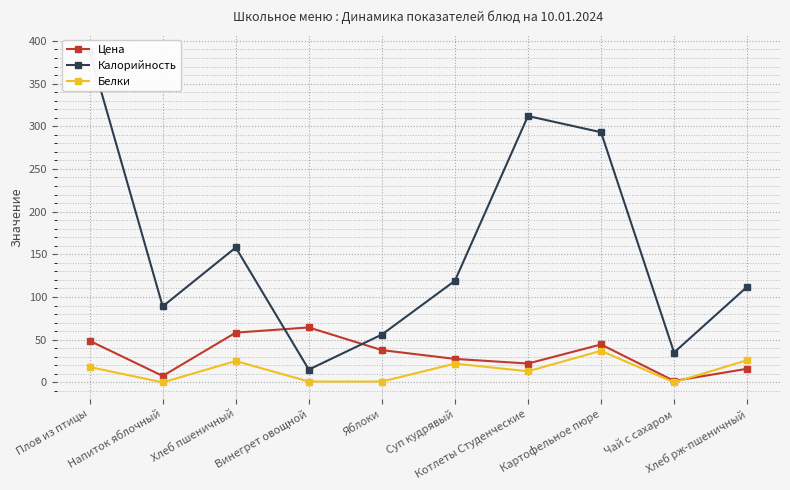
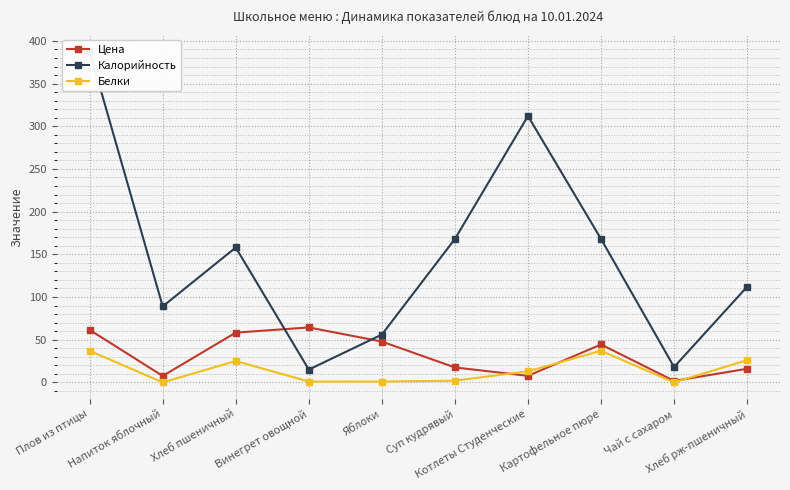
  {
    "Цена": {
-     "Плов из птицы": 50,
+     "Плов из птицы": 60,
      "Напиток яблочный": 10,
      "Хлеб пшеничный": 60,
      "Винегрет овощной": 60,
-     "Яблоки": 40,
-     "Суп кудрявый": 30,
-     "Котлеты Студенческие": 20,
+     "Яблоки": 50,
+     "Суп кудрявый": 20,
+     "Котлеты Студенческие": 10,
      "Картофельное пюре": 40,
      "Хлеб рж-пшеничный": 20
    },
    "Калорийность": {
      "Напиток яблочный": 90,
      "Хлеб пшеничный": 160,
      "Винегрет овощной": 20,
      "Яблоки": 60,
-     "Суп кудрявый": 120,
+     "Суп кудрявый": 170,
      "Котлеты Студенческие": 310,
-     "Картофельное пюре": 290,
-     "Чай с сахаром": 40,
+     "Картофельное пюре": 170,
+     "Чай с сахаром": 20,
      "Хлеб рж-пшеничный": 110
    },
    "Белки": {
-     "Плов из птицы": 20,
+     "Плов из птицы": 40,
      "Напиток яблочный": 0,
      "Хлеб пшеничный": 30,
      "Винегрет овощной": 0,
      "Яблоки": 0,
-     "Суп кудрявый": 20,
+     "Суп кудрявый": 0,
      "Котлеты Студенческие": 10,
      "Картофельное пюре": 40,
      "Хлеб рж-пшеничный": 30
    }
  }
